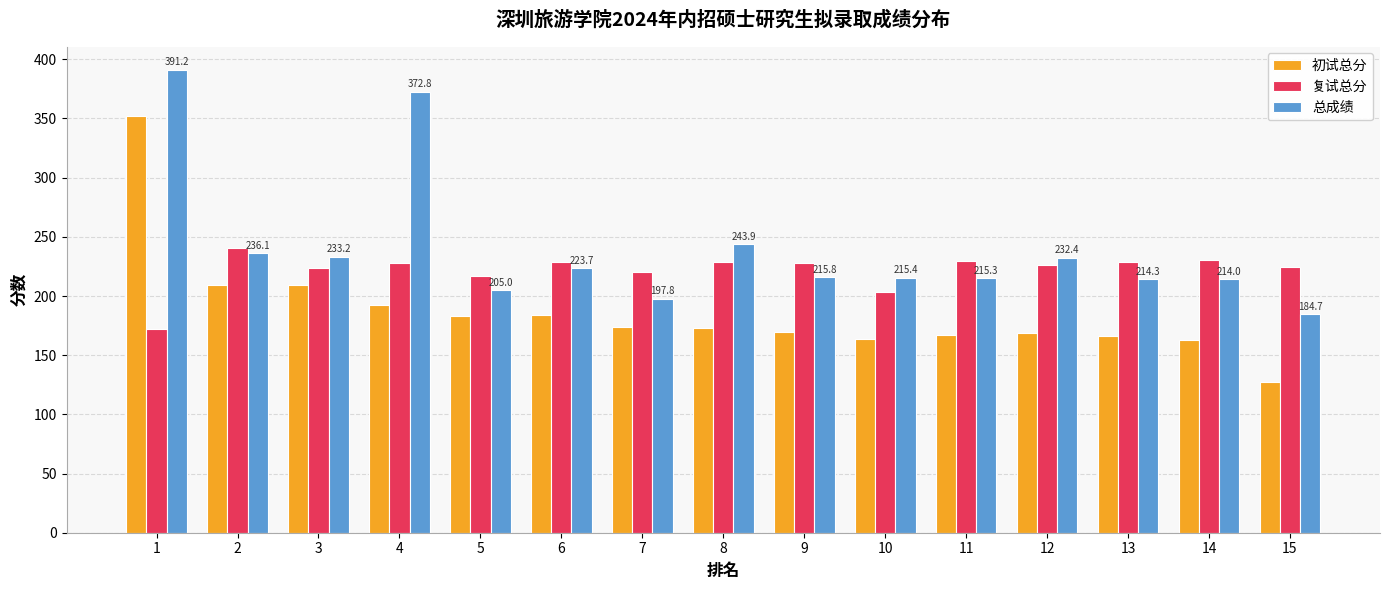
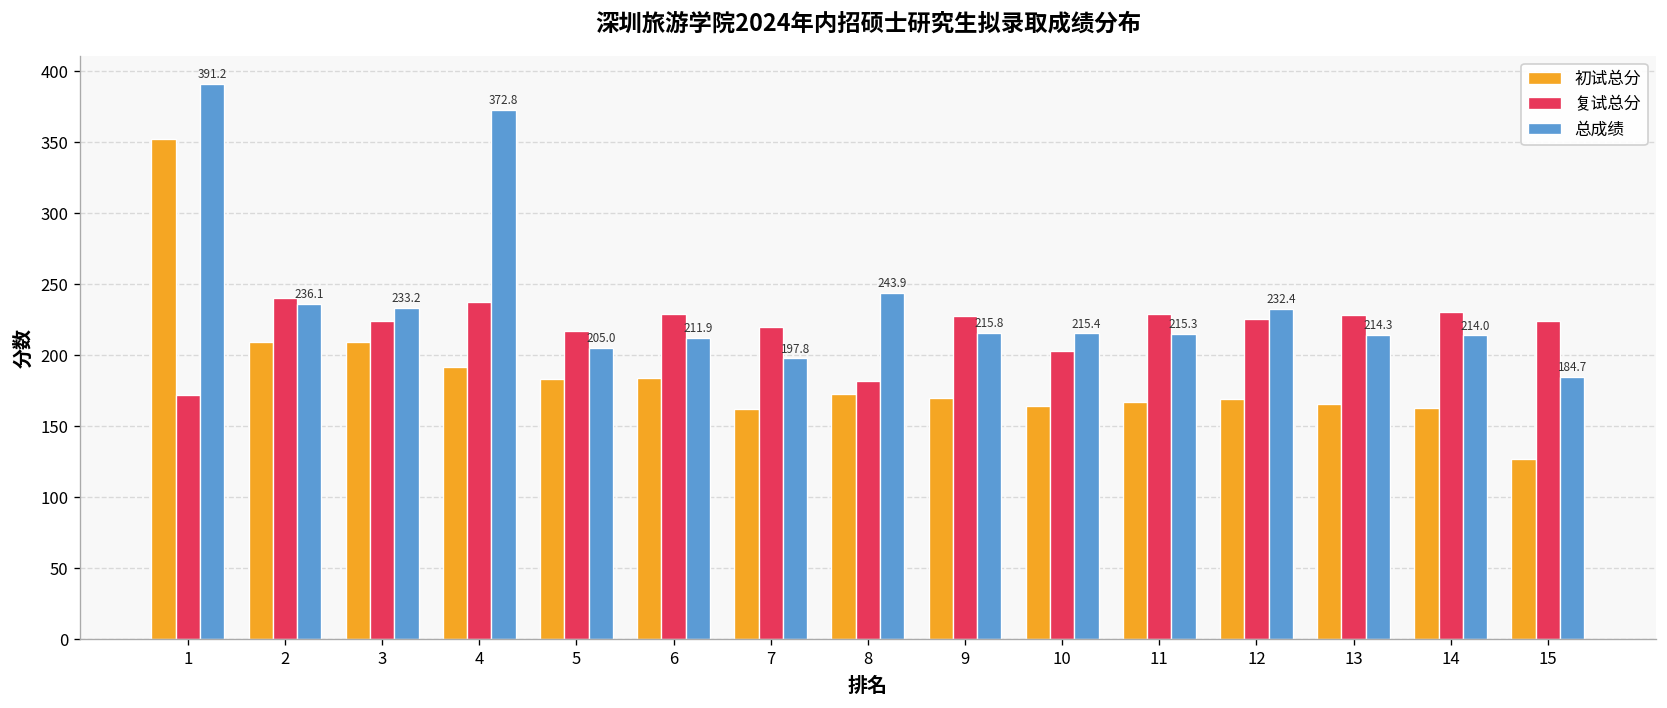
  {
    "初试总分": {
      "1": 352,
      "2": 209,
      "3": 209,
      "4": 192,
      "5": 183,
      "6": 184,
-     "7": 174,
+     "7": 162,
      "8": 173,
      "9": 170,
      "10": 164,
      "11": 167,
      "12": 169,
      "13": 166,
      "14": 163,
      "15": 127
    },
    "复试总分": {
      "1": 172,
      "2": 240,
      "3": 224,
-     "4": 228,
+     "4": 237,
      "5": 217,
      "6": 229,
      "7": 220,
-     "8": 229,
+     "8": 182,
      "9": 228,
      "10": 203,
      "11": 229,
      "12": 226,
      "13": 228,
      "14": 230,
      "15": 224
    },
    "总成绩": {
      "1": 391.2,
      "2": 236.1,
      "3": 233.2,
      "4": 372.8,
      "5": 205.0,
-     "6": 223.7,
+     "6": 211.9,
      "7": 197.8,
      "8": 243.9,
      "9": 215.8,
      "10": 215.4,
      "11": 215.3,
      "12": 232.4,
      "13": 214.3,
      "14": 214.0,
      "15": 184.7
    }
  }
